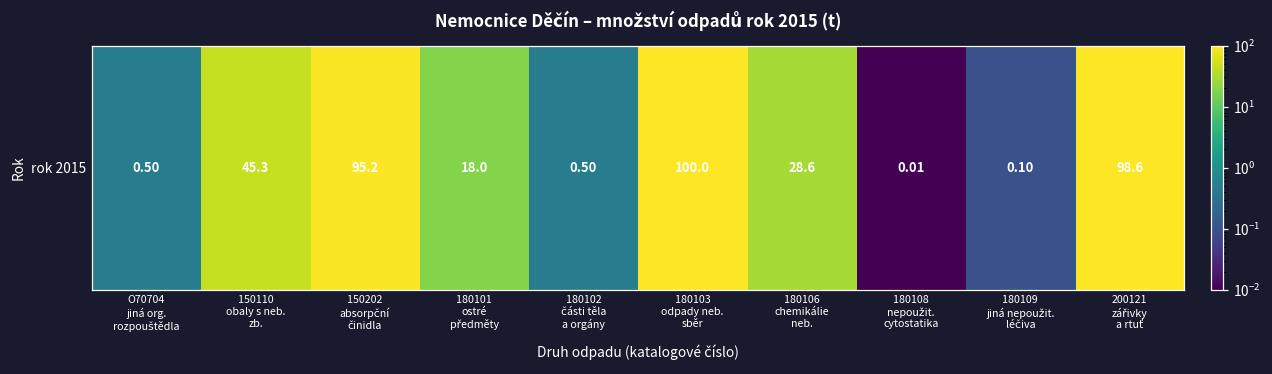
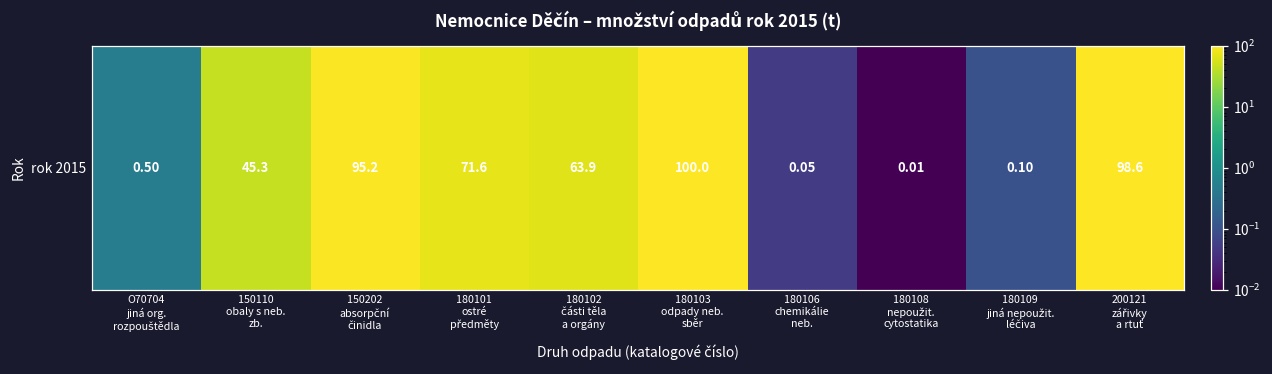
  {
    "rok 2015": {
      "O70704 jiná org. rozpouštědla": 0.50,
      "150110 obaly s neb. zb.": 45.3,
      "150202 absorpční činidla": 95.2,
-     "180101 ostré předměty": 18.0,
-     "180102 části těla a orgány": 0.50,
+     "180101 ostré předměty": 71.6,
+     "180102 části těla a orgány": 63.9,
      "180103 odpady neb. sběr": 100.0,
-     "180106 chemikálie neb.": 28.6,
+     "180106 chemikálie neb.": 0.05,
      "180108 nepoužit. cytostatika": 0.01,
      "180109 jiná nepoužit. léčiva": 0.10,
      "200121 zářivky a rtuť": 98.6
    }
  }
